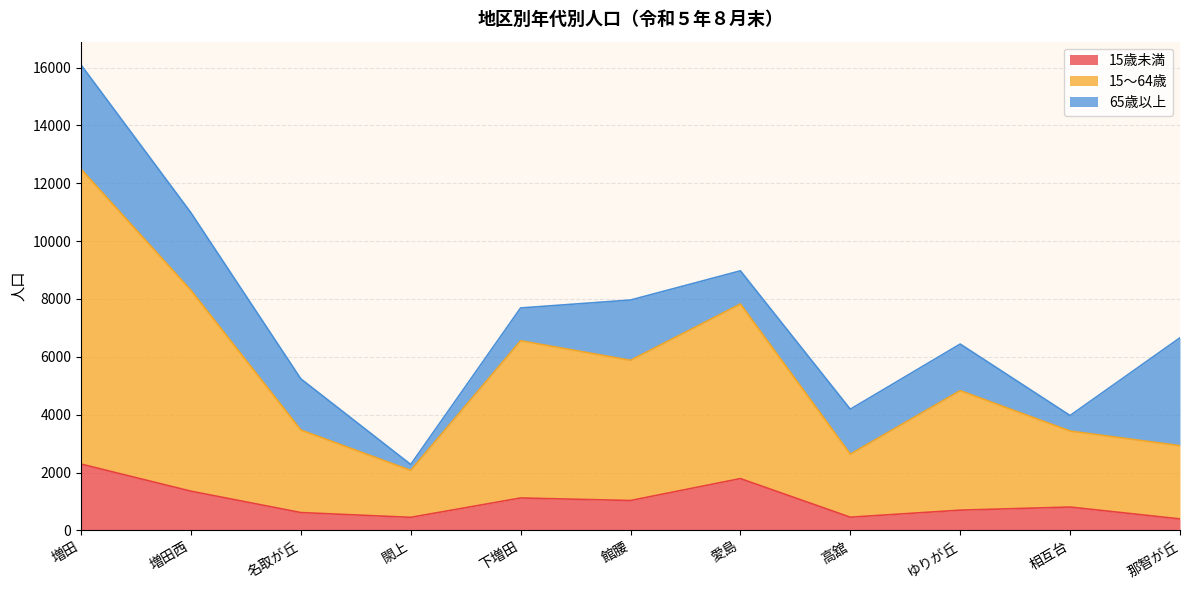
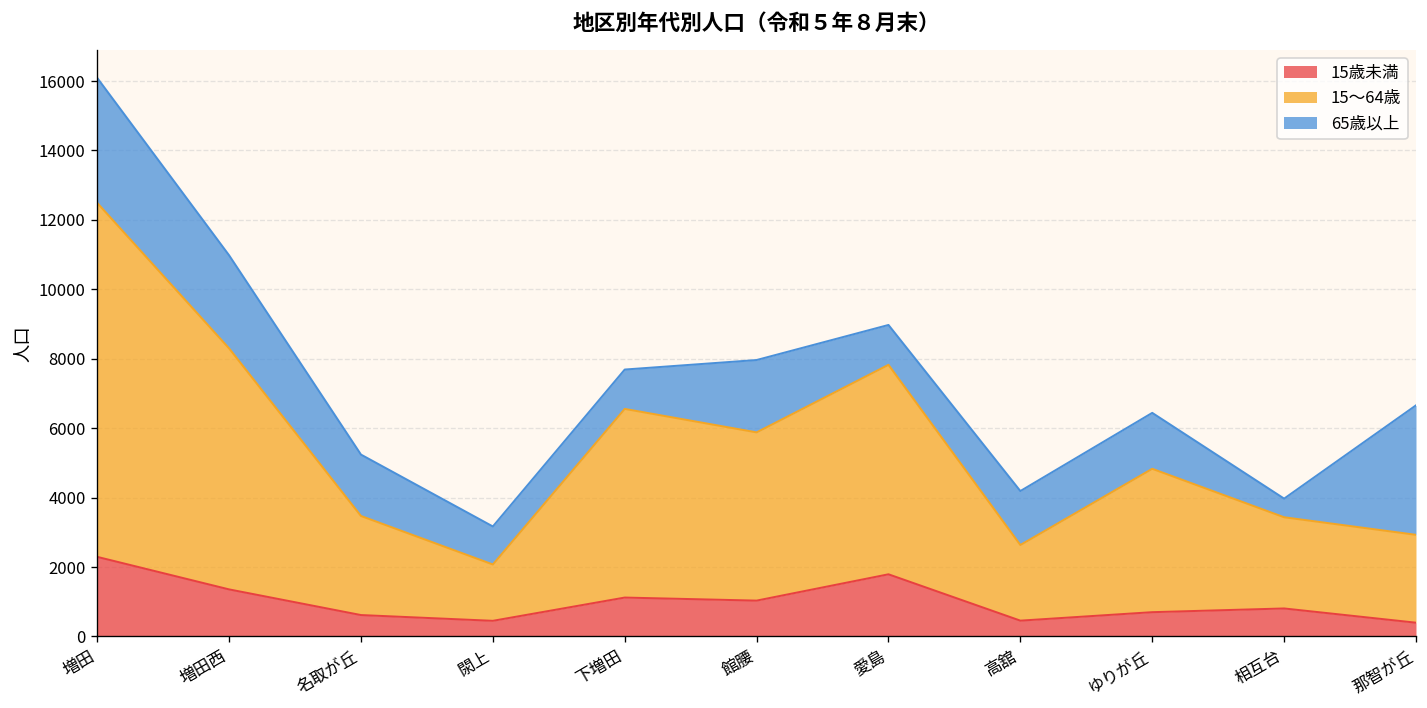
  {
    "15歳未満": {
      "増田": 2300,
      "増田西": 1400,
      "名取が丘": 600,
      "閖上": 500,
      "下増田": 1100,
      "館腰": 1000,
      "愛島": 1800,
      "高舘": 500,
      "ゆりが丘": 700,
      "相互台": 800,
      "那智が丘": 400
    },
    "15～64歳": {
      "増田": 10200,
      "増田西": 6900,
      "名取が丘": 2900,
      "閖上": 1600,
      "下増田": 5400,
      "館腰": 4800,
      "愛島": 6000,
      "高舘": 2200,
      "ゆりが丘": 4100,
      "相互台": 2600,
      "那智が丘": 2500
    },
    "65歳以上": {
      "増田": 3600,
      "増田西": 2700,
      "名取が丘": 1800,
-     "閖上": 200,
+     "閖上": 1100,
      "下増田": 1100,
      "館腰": 2100,
      "愛島": 1100,
      "高舘": 1600,
      "ゆりが丘": 1600,
      "相互台": 500,
      "那智が丘": 3700
    }
  }
